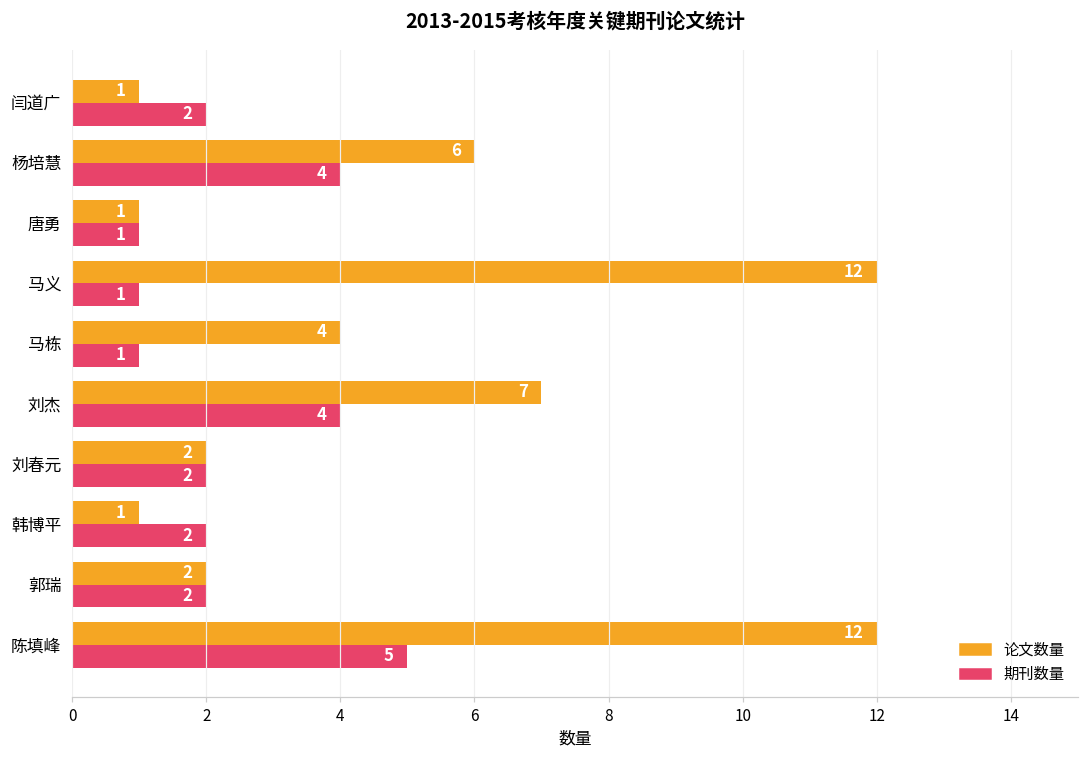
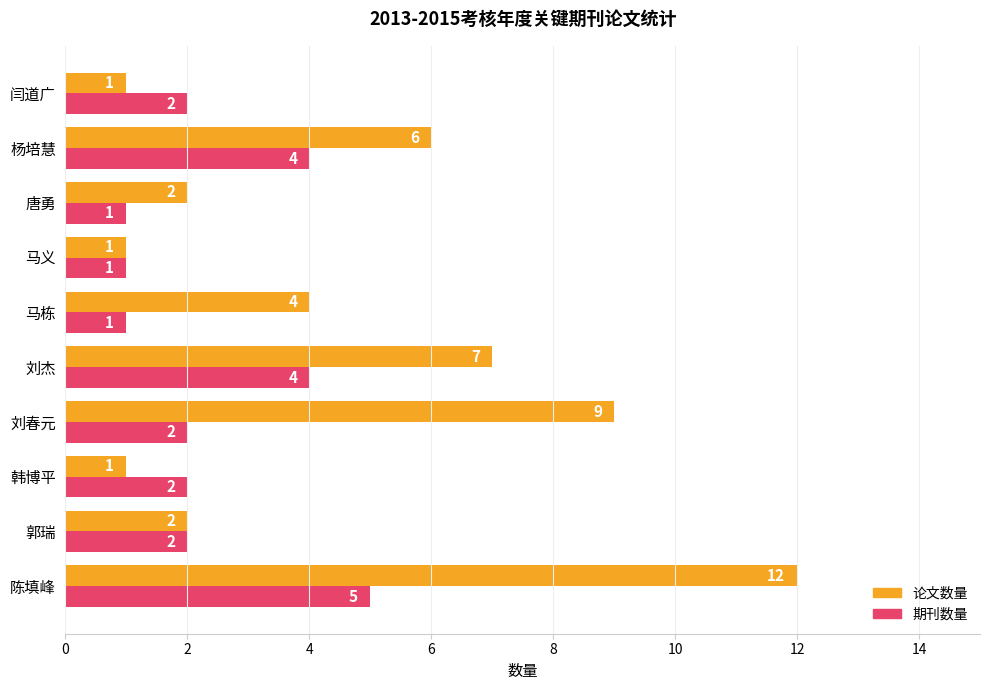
  {
    "论文数量": {
      "闫道广": 1,
      "杨培慧": 6,
-     "唐勇": 1,
-     "马义": 12,
+     "唐勇": 2,
+     "马义": 1,
      "马栋": 4,
      "刘杰": 7,
-     "刘春元": 2,
+     "刘春元": 9,
      "韩博平": 1,
      "郭瑞": 2,
      "陈填峰": 12
    },
    "期刊数量": {
      "闫道广": 2,
      "杨培慧": 4,
      "唐勇": 1,
      "马义": 1,
      "马栋": 1,
      "刘杰": 4,
      "刘春元": 2,
      "韩博平": 2,
      "郭瑞": 2,
      "陈填峰": 5
    }
  }
